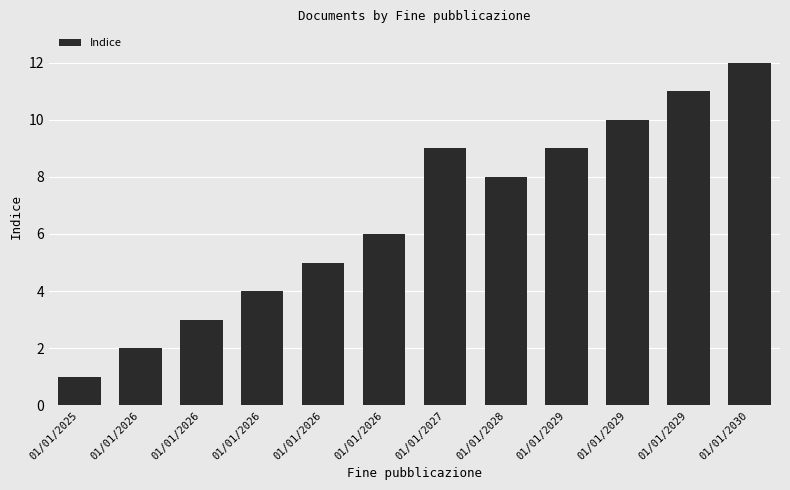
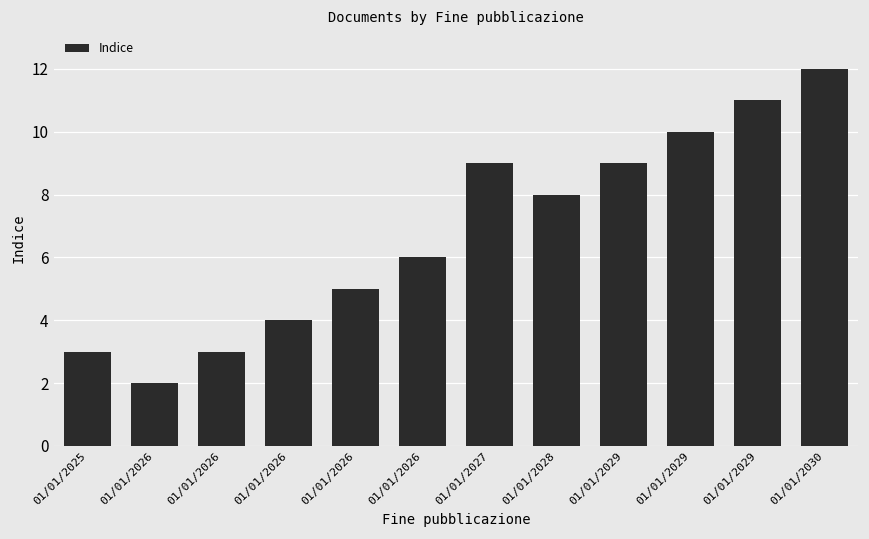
  {
-   "01/01/2025": 1,
+   "01/01/2025": 3,
    "01/01/2027": 9,
    "01/01/2028": 8,
    "01/01/2030": 12
  }
